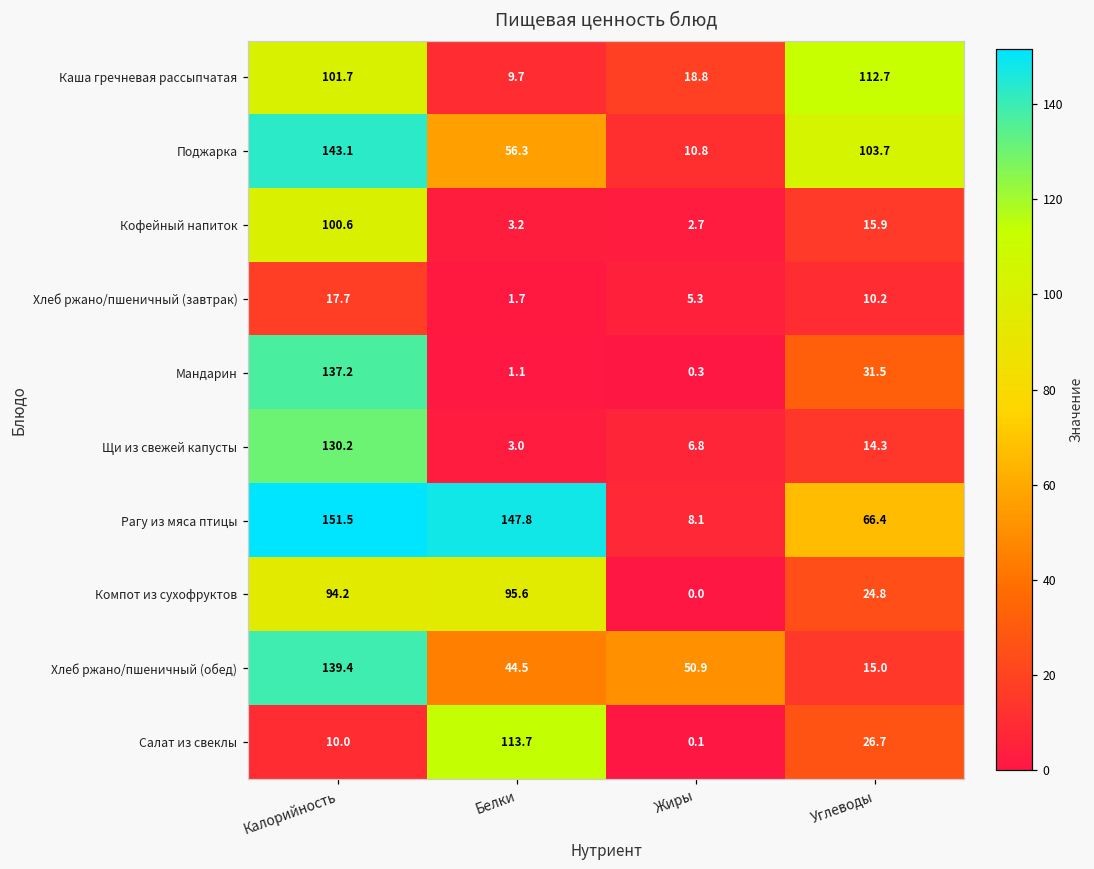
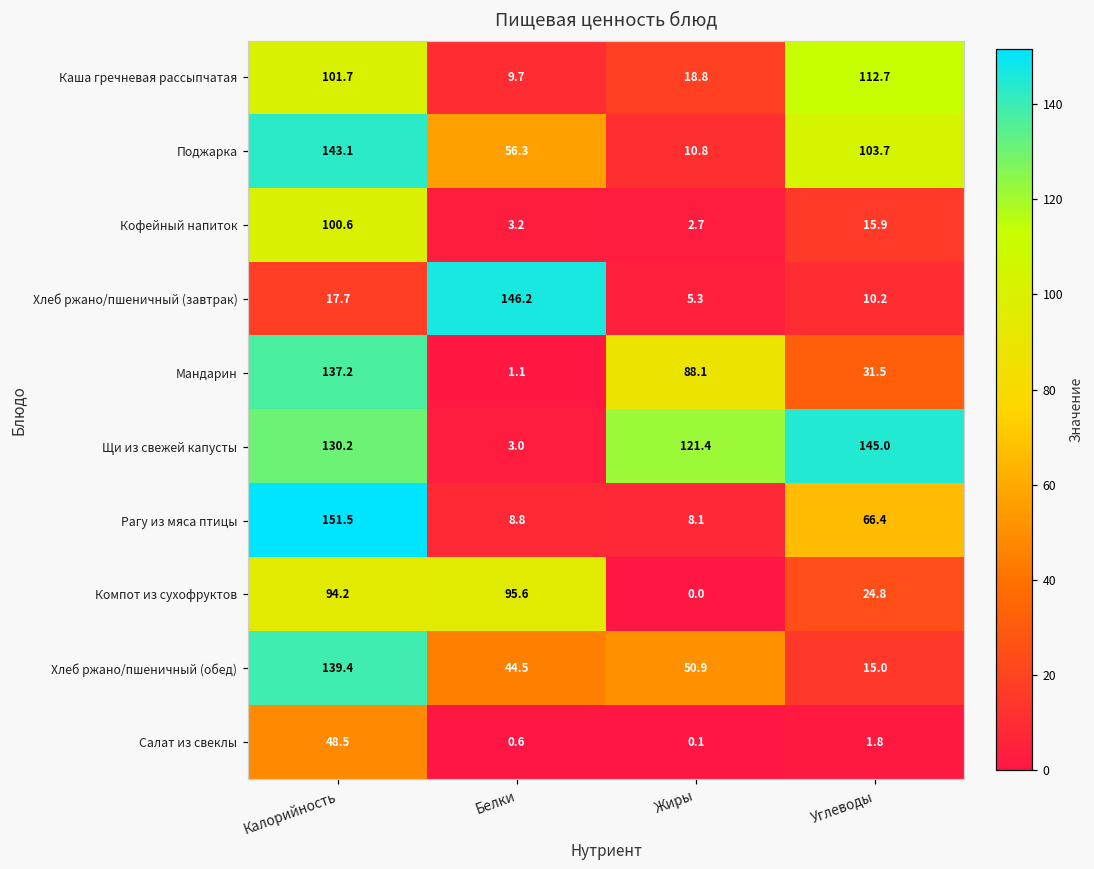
  {
    "Каша гречневая рассыпчатая": {
      "Калорийность": 101.7,
      "Белки": 9.7,
      "Жиры": 18.8,
      "Углеводы": 112.7
    },
    "Поджарка": {
      "Калорийность": 143.1,
      "Белки": 56.3,
      "Жиры": 10.8,
      "Углеводы": 103.7
    },
    "Кофейный напиток": {
      "Калорийность": 100.6,
      "Белки": 3.2,
      "Жиры": 2.7,
      "Углеводы": 15.9
    },
    "Хлеб ржано/пшеничный (завтрак)": {
      "Калорийность": 17.7,
-     "Белки": 1.7,
+     "Белки": 146.2,
      "Жиры": 5.3,
      "Углеводы": 10.2
    },
    "Мандарин": {
      "Калорийность": 137.2,
      "Белки": 1.1,
-     "Жиры": 0.3,
+     "Жиры": 88.1,
      "Углеводы": 31.5
    },
    "Щи из свежей капусты": {
      "Калорийность": 130.2,
      "Белки": 3.0,
-     "Жиры": 6.8,
-     "Углеводы": 14.3
+     "Жиры": 121.4,
+     "Углеводы": 145.0
    },
    "Рагу из мяса птицы": {
      "Калорийность": 151.5,
-     "Белки": 147.8,
+     "Белки": 8.8,
      "Жиры": 8.1,
      "Углеводы": 66.4
    },
    "Компот из сухофруктов": {
      "Калорийность": 94.2,
      "Белки": 95.6,
      "Жиры": 0.0,
      "Углеводы": 24.8
    },
    "Хлеб ржано/пшеничный (обед)": {
      "Калорийность": 139.4,
      "Белки": 44.5,
      "Жиры": 50.9,
      "Углеводы": 15.0
    },
    "Салат из свеклы": {
-     "Калорийность": 10.0,
-     "Белки": 113.7,
+     "Калорийность": 48.5,
+     "Белки": 0.6,
      "Жиры": 0.1,
-     "Углеводы": 26.7
+     "Углеводы": 1.8
    }
  }
